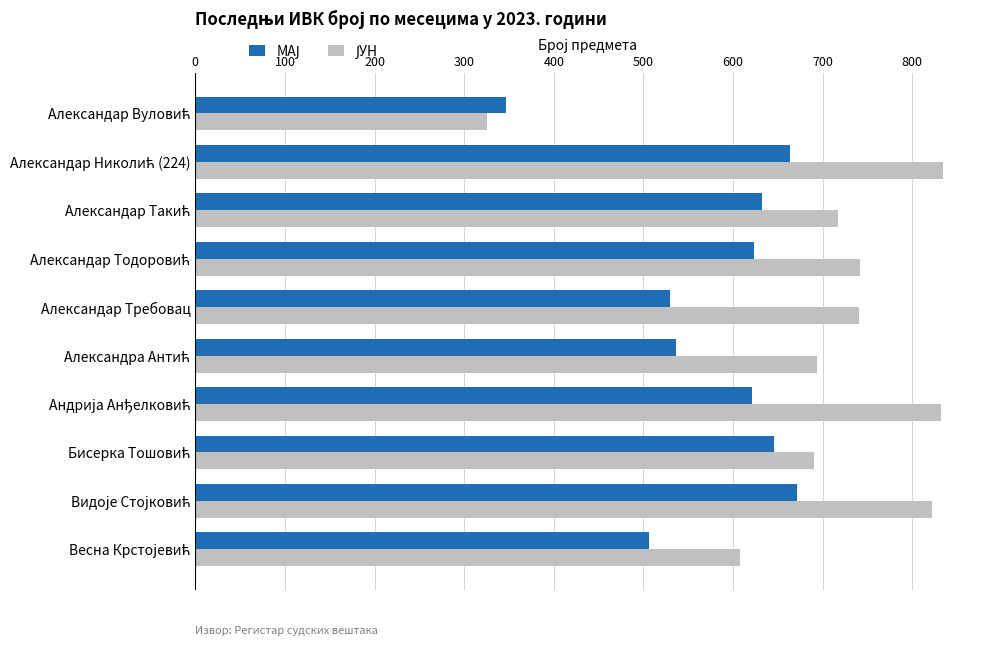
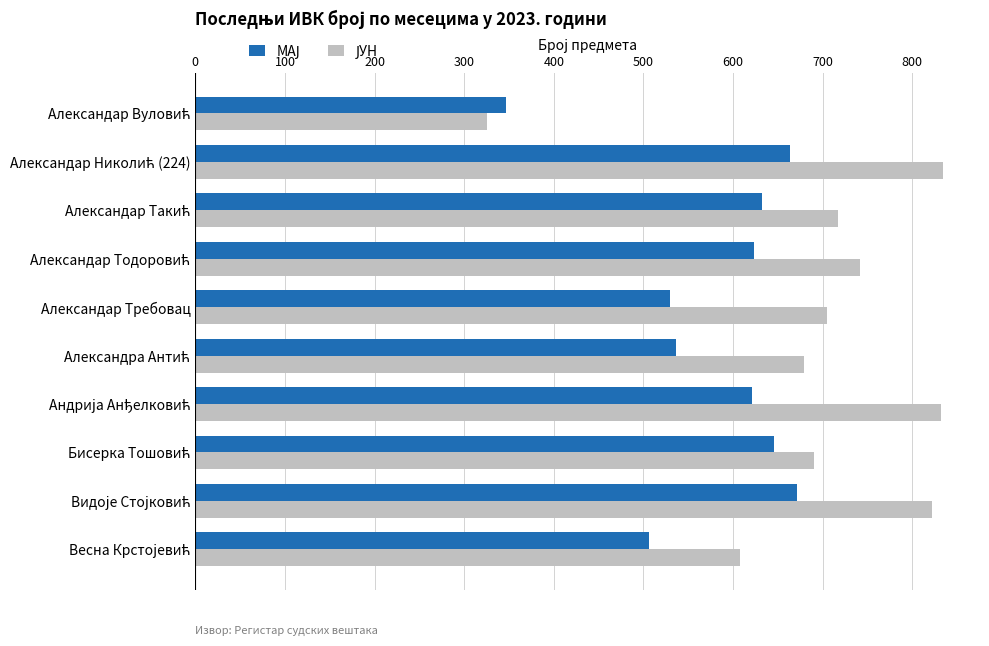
  {
    "МАЈ": {
      "Александар Вуловић": 350,
      "Александар Николић (224)": 660,
      "Александар Такић": 630,
      "Александар Тодоровић": 620,
      "Александар Требовац": 530,
      "Александра Антић": 540,
      "Андрија Анђелковић": 620,
      "Бисерка Тошовић": 650,
      "Видоје Стојковић": 670,
      "Весна Крстојевић": 510
    },
    "ЈУН": {
      "Александар Вуловић": 330,
      "Александар Николић (224)": 830,
      "Александар Такић": 720,
      "Александар Тодоровић": 740,
-     "Александар Требовац": 740,
-     "Александра Антић": 690,
+     "Александар Требовац": 710,
+     "Александра Антић": 680,
      "Андрија Анђелковић": 830,
      "Бисерка Тошовић": 690,
      "Видоје Стојковић": 820,
      "Весна Крстојевић": 610
    }
  }
